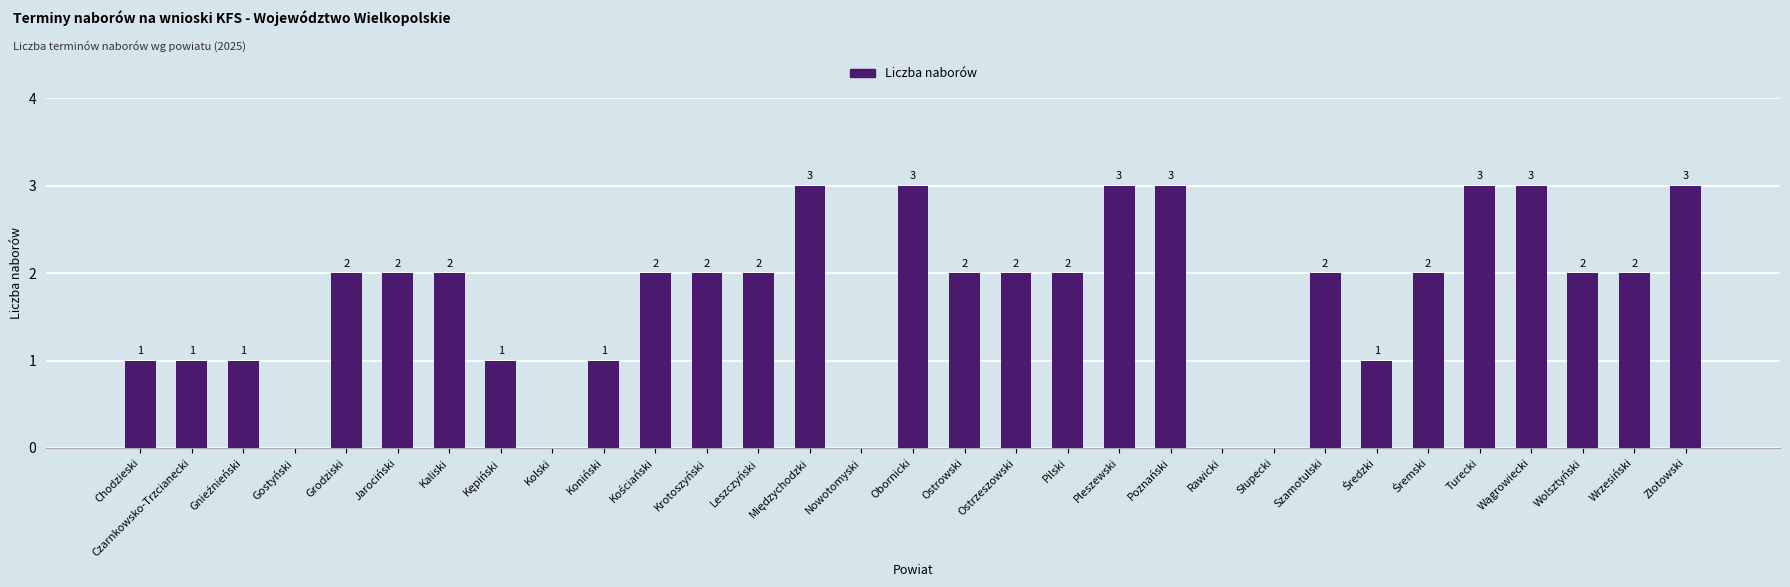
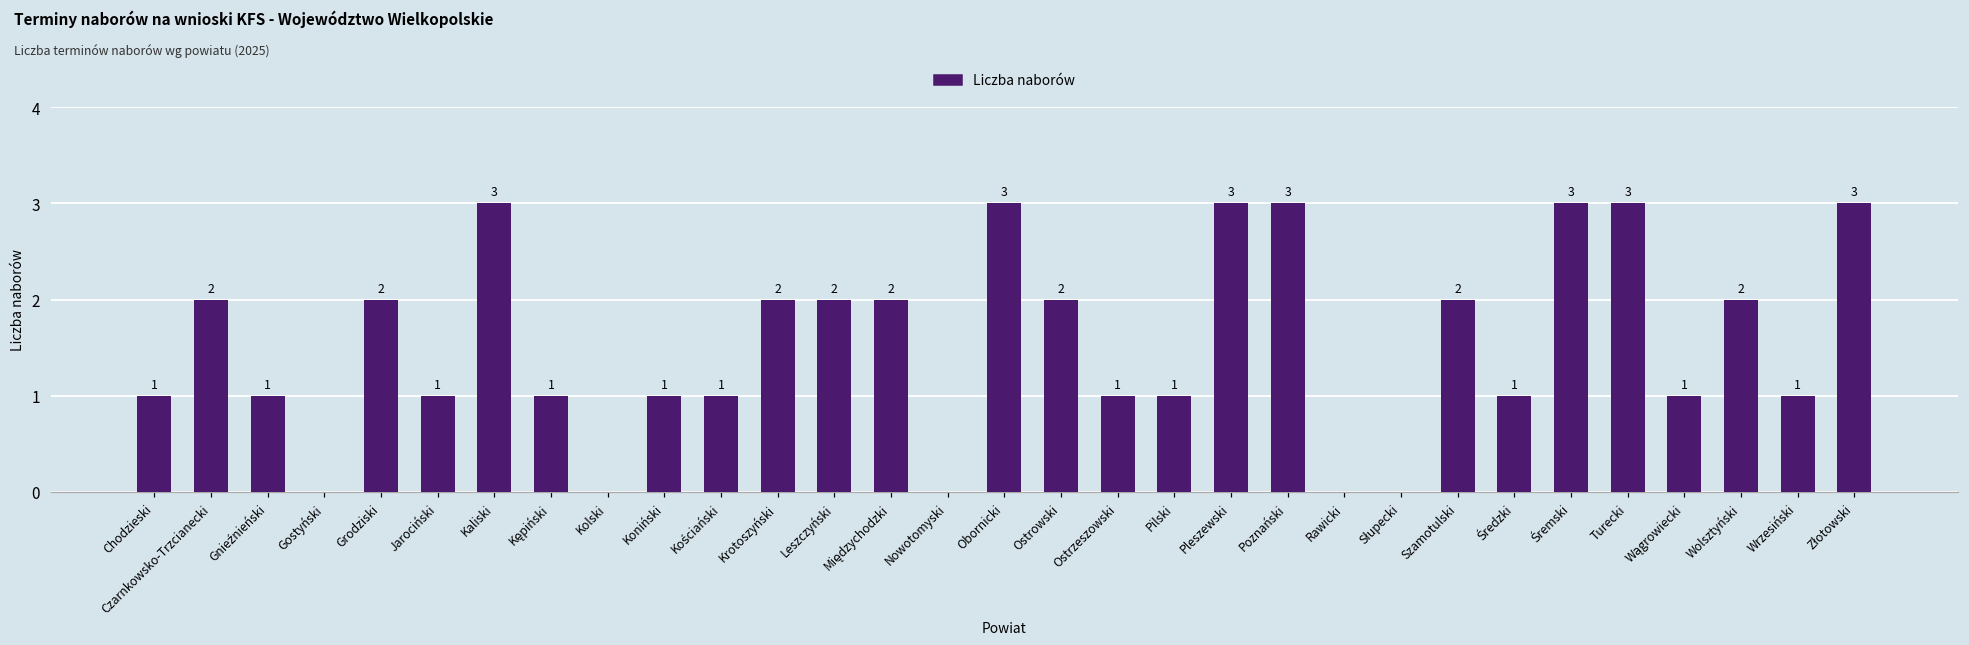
  {
    "Chodzieski": 1,
-   "Czarnkowsko-Trzcianecki": 1,
+   "Czarnkowsko-Trzcianecki": 2,
    "Gnieźnieński": 1,
    "Grodziski": 2,
-   "Jarociński": 2,
-   "Kaliski": 2,
+   "Jarociński": 1,
+   "Kaliski": 3,
    "Kępiński": 1,
    "Koniński": 1,
-   "Kościański": 2,
+   "Kościański": 1,
    "Krotoszyński": 2,
    "Leszczyński": 2,
-   "Międzychodzki": 3,
+   "Międzychodzki": 2,
    "Obornicki": 3,
    "Ostrowski": 2,
-   "Ostrzeszowski": 2,
-   "Pilski": 2,
+   "Ostrzeszowski": 1,
+   "Pilski": 1,
    "Pleszewski": 3,
    "Poznański": 3,
    "Szamotulski": 2,
    "Średzki": 1,
-   "Śremski": 2,
+   "Śremski": 3,
    "Turecki": 3,
-   "Wągrowiecki": 3,
+   "Wągrowiecki": 1,
    "Wolsztyński": 2,
-   "Wrzesiński": 2,
+   "Wrzesiński": 1,
    "Złotowski": 3
  }
